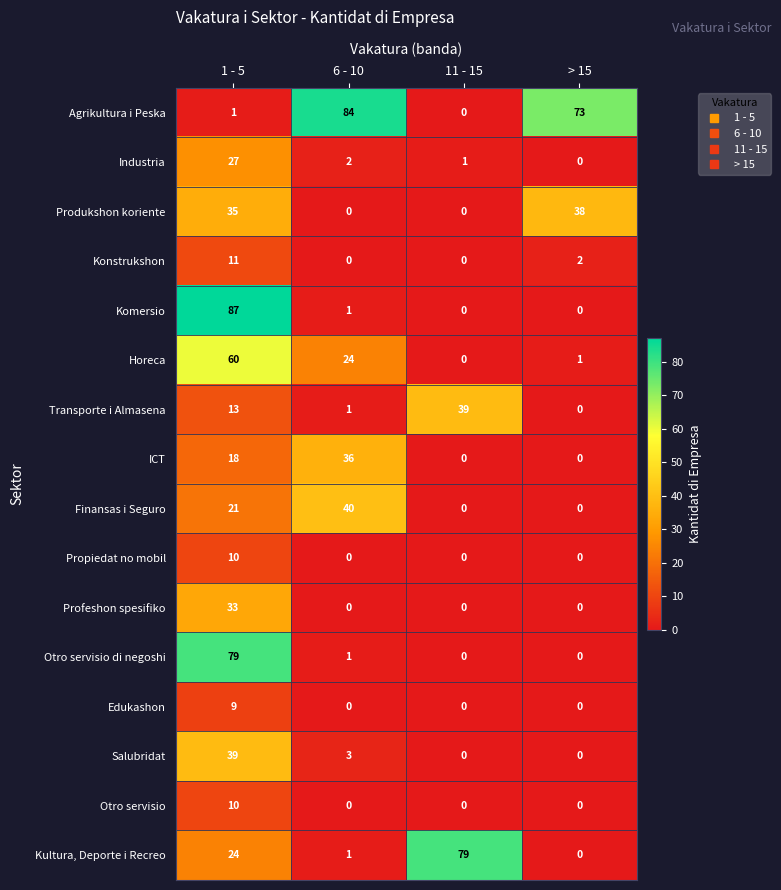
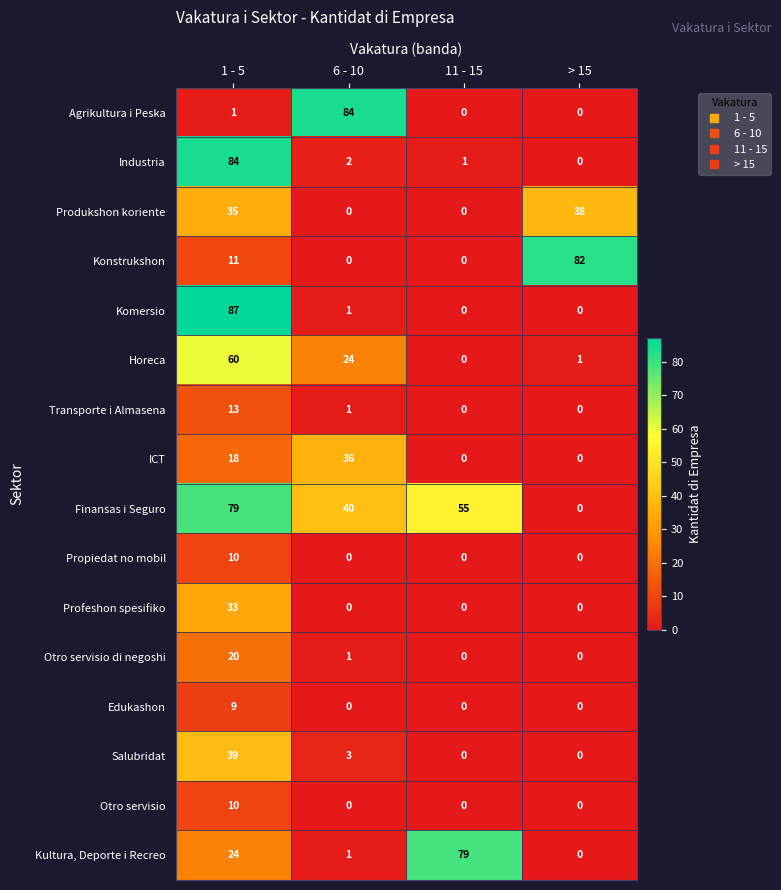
  {
    "Agrikultura i Peska": {
      "1 - 5": 1,
      "6 - 10": 84,
      "11 - 15": 0,
-     "> 15": 73
+     "> 15": 0
    },
    "Industria": {
-     "1 - 5": 27,
+     "1 - 5": 84,
      "6 - 10": 2,
      "11 - 15": 1,
      "> 15": 0
    },
    "Produkshon koriente": {
      "1 - 5": 35,
      "6 - 10": 0,
      "11 - 15": 0,
      "> 15": 38
    },
    "Konstrukshon": {
      "1 - 5": 11,
      "6 - 10": 0,
      "11 - 15": 0,
-     "> 15": 2
+     "> 15": 82
    },
    "Komersio": {
      "1 - 5": 87,
      "6 - 10": 1,
      "11 - 15": 0,
      "> 15": 0
    },
    "Horeca": {
      "1 - 5": 60,
      "6 - 10": 24,
      "11 - 15": 0,
      "> 15": 1
    },
    "Transporte i Almasena": {
      "1 - 5": 13,
      "6 - 10": 1,
-     "11 - 15": 39,
+     "11 - 15": 0,
      "> 15": 0
    },
    "ICT": {
      "1 - 5": 18,
      "6 - 10": 36,
      "11 - 15": 0,
      "> 15": 0
    },
    "Finansas i Seguro": {
-     "1 - 5": 21,
+     "1 - 5": 79,
      "6 - 10": 40,
-     "11 - 15": 0,
+     "11 - 15": 55,
      "> 15": 0
    },
    "Propiedat no mobil": {
      "1 - 5": 10,
      "6 - 10": 0,
      "11 - 15": 0,
      "> 15": 0
    },
    "Profeshon spesifiko": {
      "1 - 5": 33,
      "6 - 10": 0,
      "11 - 15": 0,
      "> 15": 0
    },
    "Otro servisio di negoshi": {
-     "1 - 5": 79,
+     "1 - 5": 20,
      "6 - 10": 1,
      "11 - 15": 0,
      "> 15": 0
    },
    "Edukashon": {
      "1 - 5": 9,
      "6 - 10": 0,
      "11 - 15": 0,
      "> 15": 0
    },
    "Salubridat": {
      "1 - 5": 39,
      "6 - 10": 3,
      "11 - 15": 0,
      "> 15": 0
    },
    "Otro servisio": {
      "1 - 5": 10,
      "6 - 10": 0,
      "11 - 15": 0,
      "> 15": 0
    },
    "Kultura, Deporte i Recreo": {
      "1 - 5": 24,
      "6 - 10": 1,
      "11 - 15": 79,
      "> 15": 0
    }
  }
